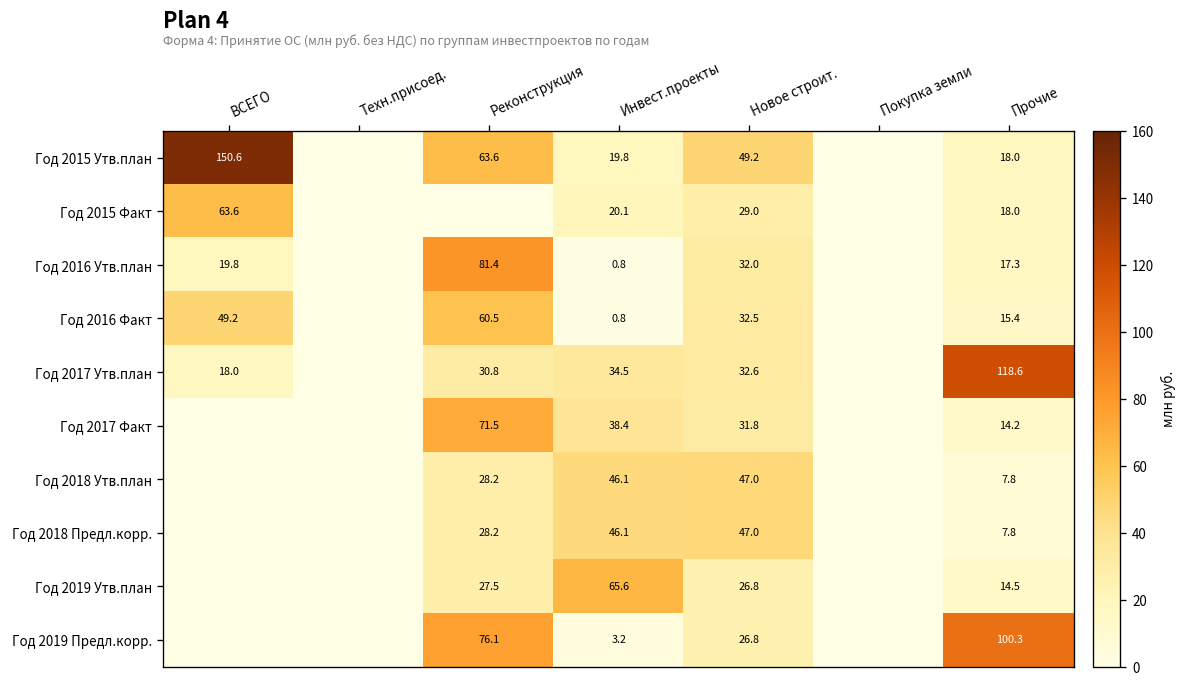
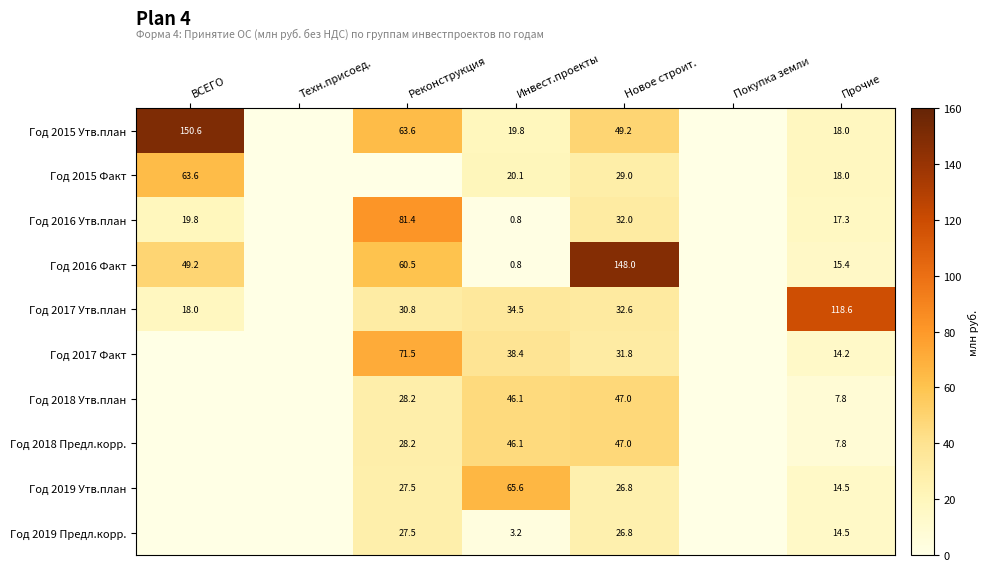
  {
    "Год 2015 Утв.план": {
      "ВСЕГО": 150.6,
      "Реконструкция": 63.6,
      "Инвест.проекты": 19.8,
      "Новое строит.": 49.2,
      "Прочие": 18.0
    },
    "Год 2015 Факт": {
      "ВСЕГО": 63.6,
      "Инвест.проекты": 20.1,
      "Новое строит.": 29.0,
      "Прочие": 18.0
    },
    "Год 2016 Утв.план": {
      "ВСЕГО": 19.8,
      "Реконструкция": 81.4,
      "Инвест.проекты": 0.8,
      "Новое строит.": 32.0,
      "Прочие": 17.3
    },
    "Год 2016 Факт": {
      "ВСЕГО": 49.2,
      "Реконструкция": 60.5,
      "Инвест.проекты": 0.8,
-     "Новое строит.": 32.5,
+     "Новое строит.": 148.0,
      "Прочие": 15.4
    },
    "Год 2017 Утв.план": {
      "ВСЕГО": 18.0,
      "Реконструкция": 30.8,
      "Инвест.проекты": 34.5,
      "Новое строит.": 32.6,
      "Прочие": 118.6
    },
    "Год 2017 Факт": {
      "Реконструкция": 71.5,
      "Инвест.проекты": 38.4,
      "Новое строит.": 31.8,
      "Прочие": 14.2
    },
    "Год 2018 Утв.план": {
      "Реконструкция": 28.2,
      "Инвест.проекты": 46.1,
      "Новое строит.": 47.0,
      "Прочие": 7.8
    },
    "Год 2018 Предл.корр.": {
      "Реконструкция": 28.2,
      "Инвест.проекты": 46.1,
      "Новое строит.": 47.0,
      "Прочие": 7.8
    },
    "Год 2019 Утв.план": {
      "Реконструкция": 27.5,
      "Инвест.проекты": 65.6,
      "Новое строит.": 26.8,
      "Прочие": 14.5
    },
    "Год 2019 Предл.корр.": {
-     "Реконструкция": 76.1,
+     "Реконструкция": 27.5,
      "Инвест.проекты": 3.2,
      "Новое строит.": 26.8,
-     "Прочие": 100.3
+     "Прочие": 14.5
    }
  }
